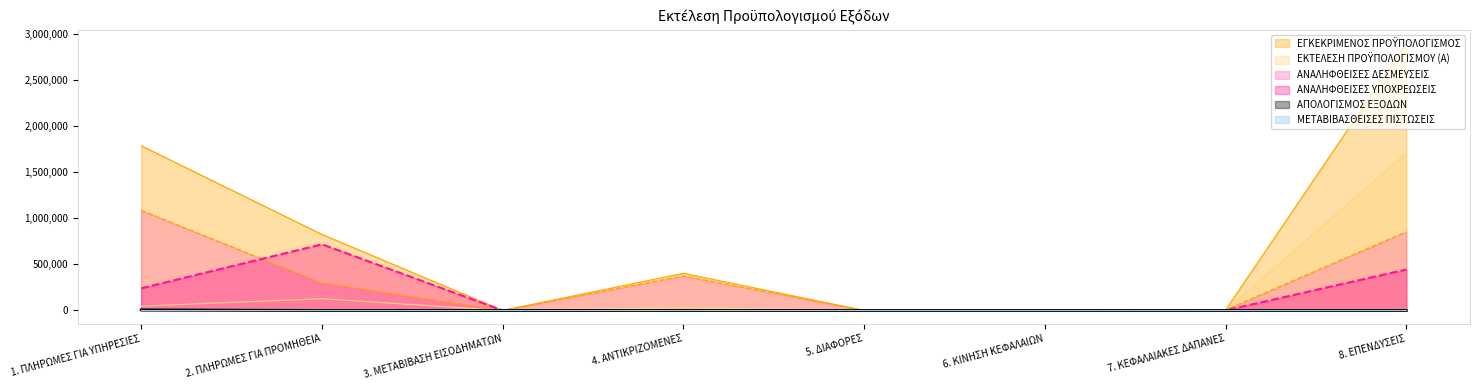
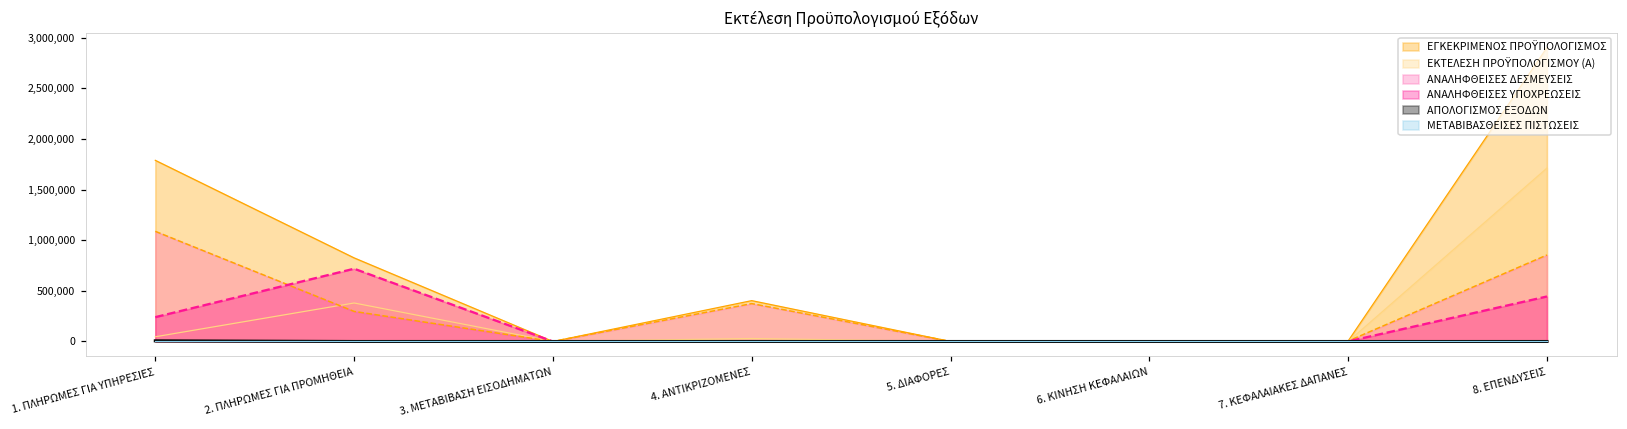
  {
    "ΕΓΚΕΚΡΙΜΕΝΟΣ ΠΡΟΫΠΟΛΟΓΙΣΜΟΣ": {
      "1. ΠΛΗΡΩΜΕΣ ΓΙΑ ΥΠΗΡΕΣΙΕΣ": "1,800,000",
      "2. ΠΛΗΡΩΜΕΣ ΓΙΑ ΠΡΟΜΗΘΕΙΑ": "800,000",
      "4. ΑΝΤΙΚΡΙΖΟΜΕΝΕΣ": "400,000"
    },
    "ΕΚΤΕΛΕΣΗ ΠΡΟΫΠΟΛΟΓΙΣΜΟΥ (Α)": {
      "1. ΠΛΗΡΩΜΕΣ ΓΙΑ ΥΠΗΡΕΣΙΕΣ": "0",
-     "2. ΠΛΗΡΩΜΕΣ ΓΙΑ ΠΡΟΜΗΘΕΙΑ": "100,000",
+     "2. ΠΛΗΡΩΜΕΣ ΓΙΑ ΠΡΟΜΗΘΕΙΑ": "400,000",
      "4. ΑΝΤΙΚΡΙΖΟΜΕΝΕΣ": "0",
      "8. ΕΠΕΝΔΥΣΕΙΣ": "1,700,000"
    },
    "ΜΕΤΑΒΙΒΑΣΘΕΙΣΕΣ ΠΙΣΤΩΣΕΙΣ": {
      "1. ΠΛΗΡΩΜΕΣ ΓΙΑ ΥΠΗΡΕΣΙΕΣ": "0",
      "2. ΠΛΗΡΩΜΕΣ ΓΙΑ ΠΡΟΜΗΘΕΙΑ": "0",
      "8. ΕΠΕΝΔΥΣΕΙΣ": "0"
    }
  }
